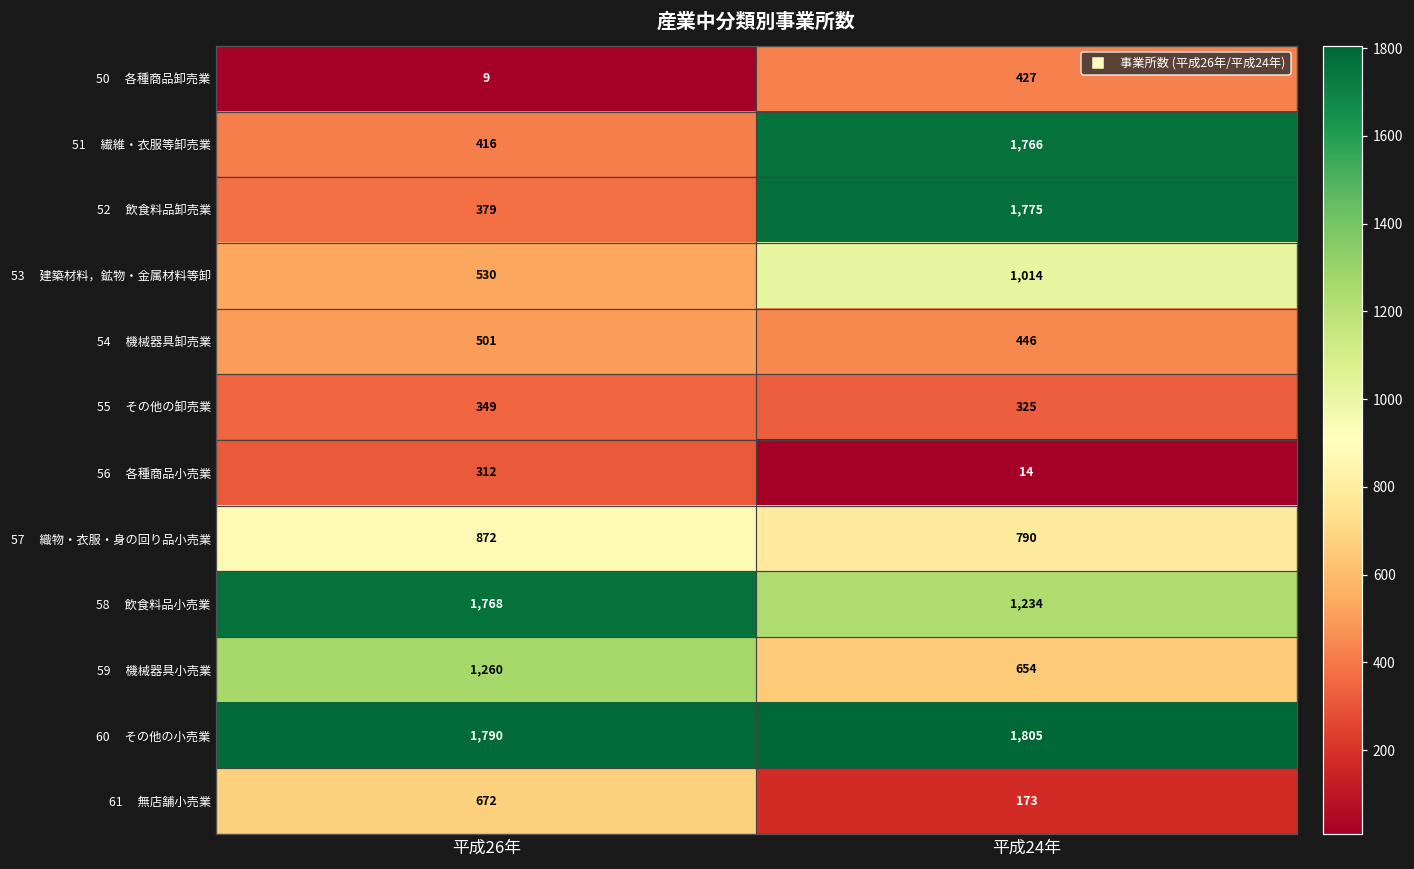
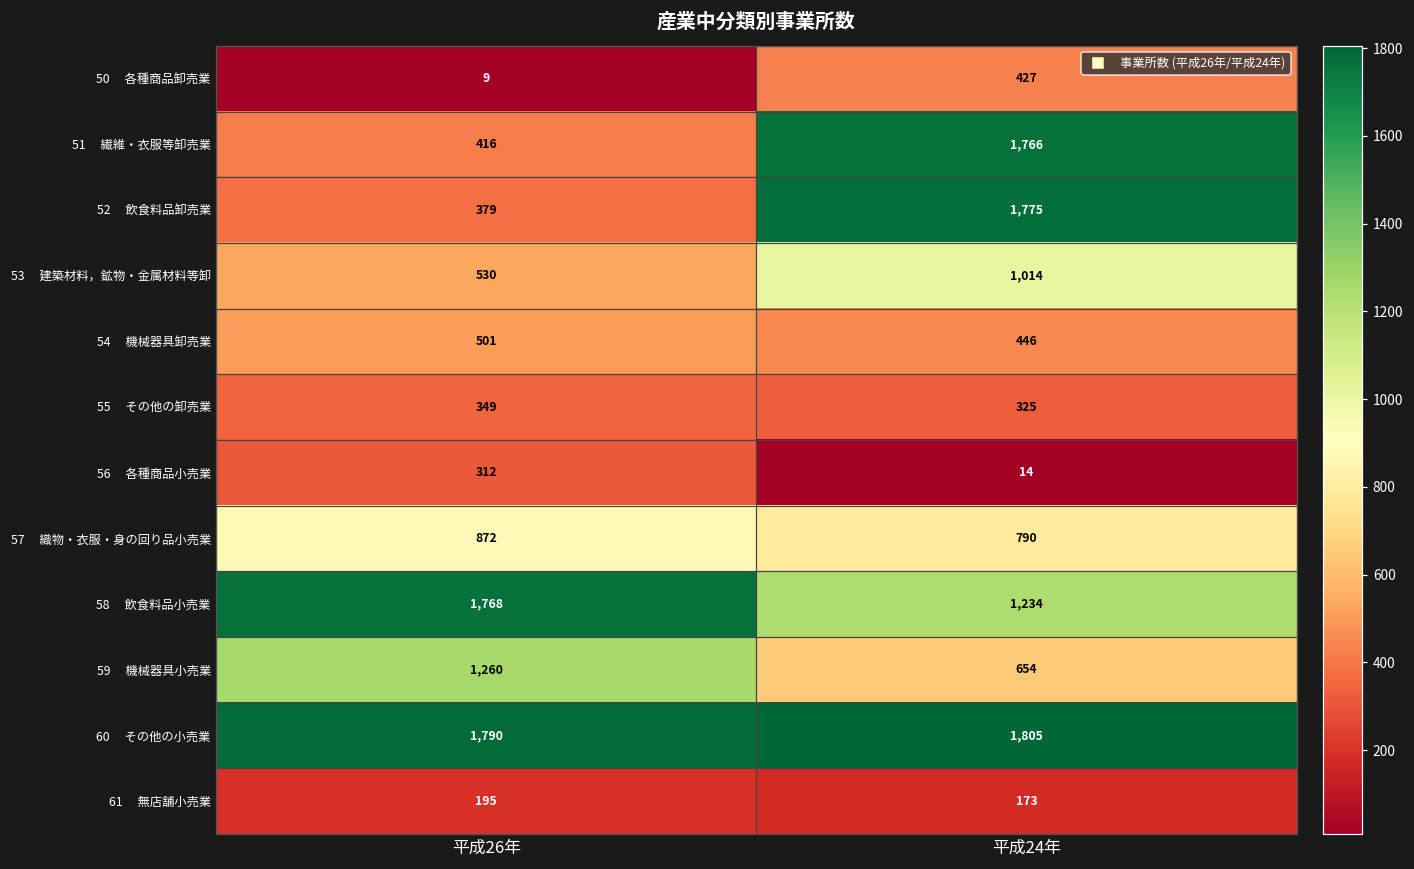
  {
    "50 各種商品卸売業": {
      "平成26年": "9",
      "平成24年": "427"
    },
    "51 繊維・衣服等卸売業": {
      "平成26年": "416",
      "平成24年": "1,766"
    },
    "52 飲食料品卸売業": {
      "平成26年": "379",
      "平成24年": "1,775"
    },
    "53 建築材料，鉱物・金属材料等卸": {
      "平成26年": "530",
      "平成24年": "1,014"
    },
    "54 機械器具卸売業": {
      "平成26年": "501",
      "平成24年": "446"
    },
    "55 その他の卸売業": {
      "平成26年": "349",
      "平成24年": "325"
    },
    "56 各種商品小売業": {
      "平成26年": "312",
      "平成24年": "14"
    },
    "57 織物・衣服・身の回り品小売業": {
      "平成26年": "872",
      "平成24年": "790"
    },
    "58 飲食料品小売業": {
      "平成26年": "1,768",
      "平成24年": "1,234"
    },
    "59 機械器具小売業": {
      "平成26年": "1,260",
      "平成24年": "654"
    },
    "60 その他の小売業": {
      "平成26年": "1,790",
      "平成24年": "1,805"
    },
    "61 無店舗小売業": {
-     "平成26年": "672",
+     "平成26年": "195",
      "平成24年": "173"
    }
  }
